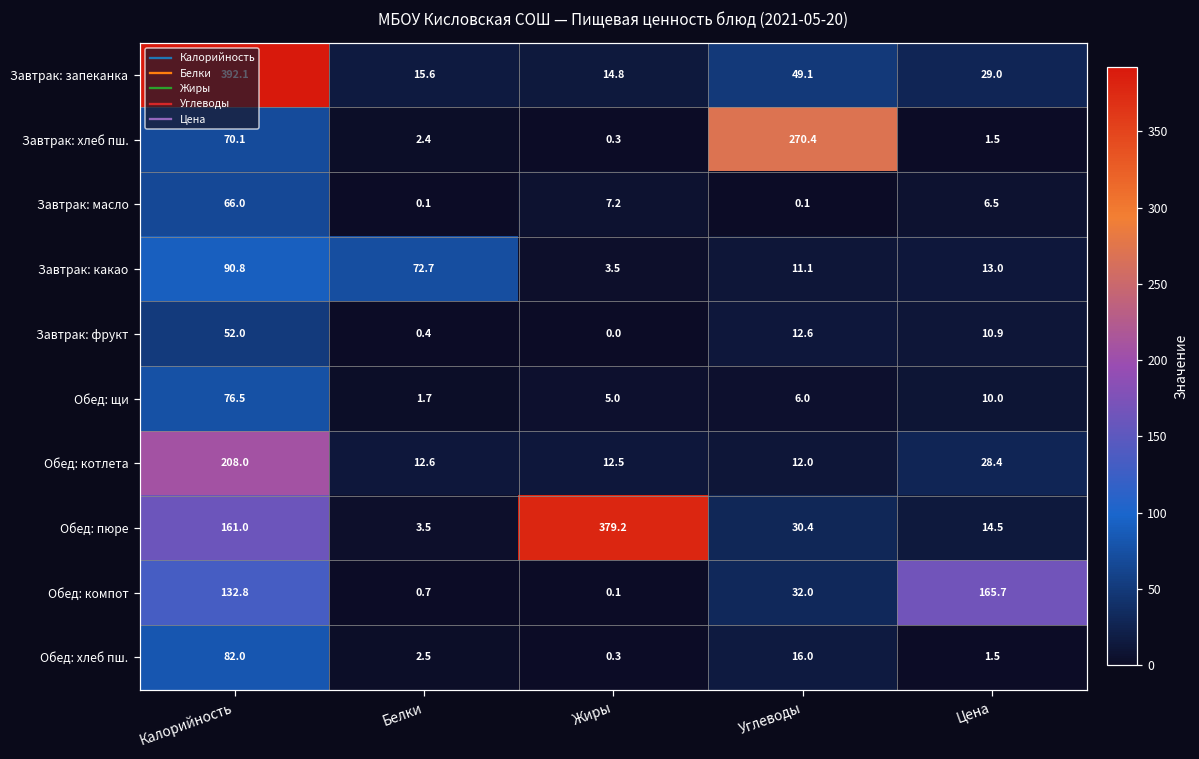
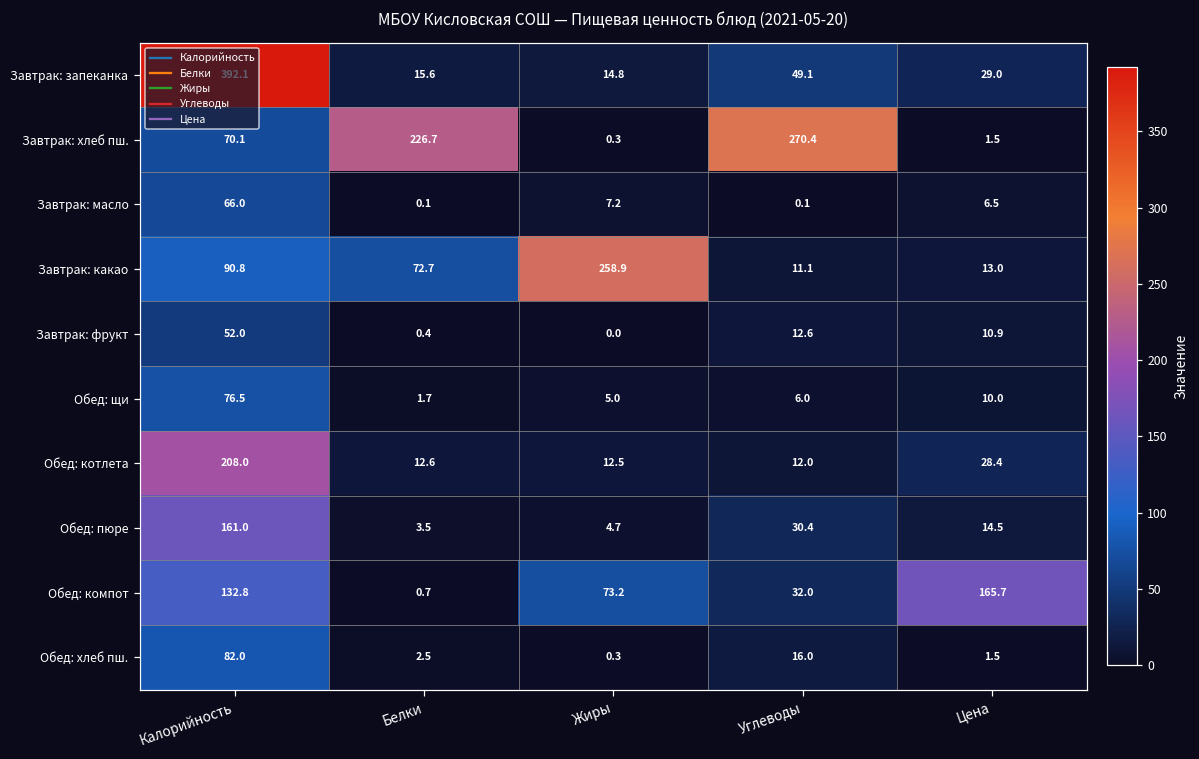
  {
    "Завтрак: запеканка": {
      "Белки": 15.6,
      "Жиры": 14.8,
      "Углеводы": 49.1,
      "Цена": 29.0
    },
    "Завтрак: хлеб пш.": {
      "Калорийность": 70.1,
-     "Белки": 2.4,
+     "Белки": 226.7,
      "Жиры": 0.3,
      "Углеводы": 270.4,
      "Цена": 1.5
    },
    "Завтрак: масло": {
      "Калорийность": 66.0,
      "Белки": 0.1,
      "Жиры": 7.2,
      "Углеводы": 0.1,
      "Цена": 6.5
    },
    "Завтрак: какао": {
      "Калорийность": 90.8,
      "Белки": 72.7,
-     "Жиры": 3.5,
+     "Жиры": 258.9,
      "Углеводы": 11.1,
      "Цена": 13.0
    },
    "Завтрак: фрукт": {
      "Калорийность": 52.0,
      "Белки": 0.4,
      "Жиры": 0.0,
      "Углеводы": 12.6,
      "Цена": 10.9
    },
    "Обед: щи": {
      "Калорийность": 76.5,
      "Белки": 1.7,
      "Жиры": 5.0,
      "Углеводы": 6.0,
      "Цена": 10.0
    },
    "Обед: котлета": {
      "Калорийность": 208.0,
      "Белки": 12.6,
      "Жиры": 12.5,
      "Углеводы": 12.0,
      "Цена": 28.4
    },
    "Обед: пюре": {
      "Калорийность": 161.0,
      "Белки": 3.5,
-     "Жиры": 379.2,
+     "Жиры": 4.7,
      "Углеводы": 30.4,
      "Цена": 14.5
    },
    "Обед: компот": {
      "Калорийность": 132.8,
      "Белки": 0.7,
-     "Жиры": 0.1,
+     "Жиры": 73.2,
      "Углеводы": 32.0,
      "Цена": 165.7
    },
    "Обед: хлеб пш.": {
      "Калорийность": 82.0,
      "Белки": 2.5,
      "Жиры": 0.3,
      "Углеводы": 16.0,
      "Цена": 1.5
    }
  }
